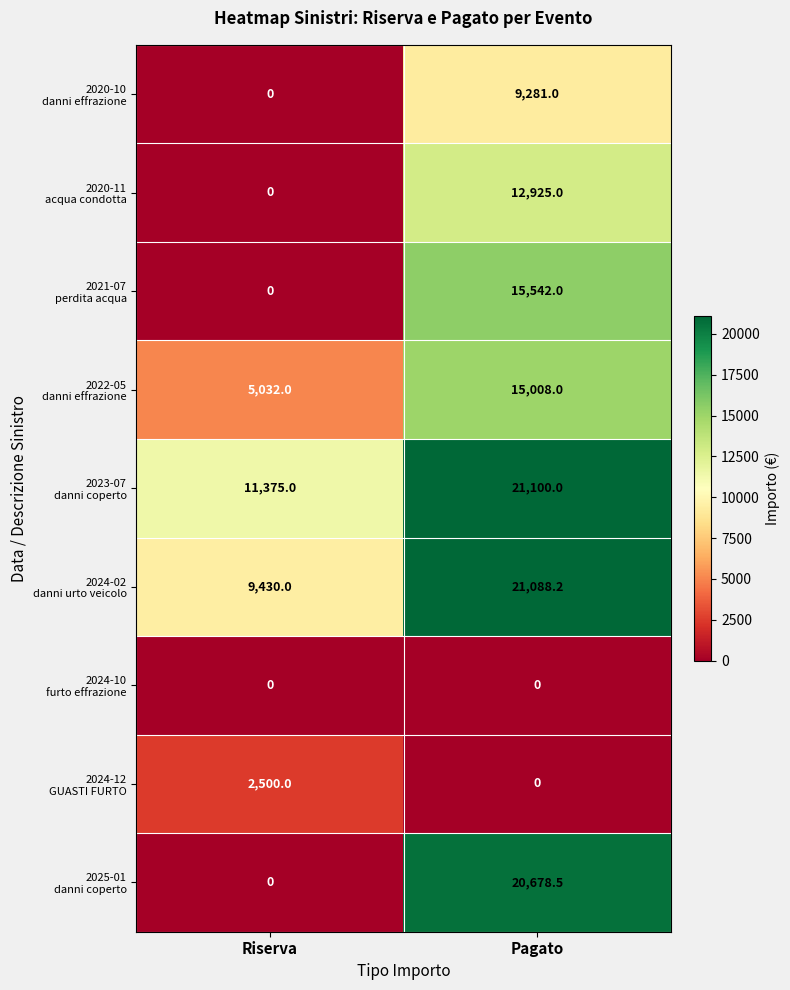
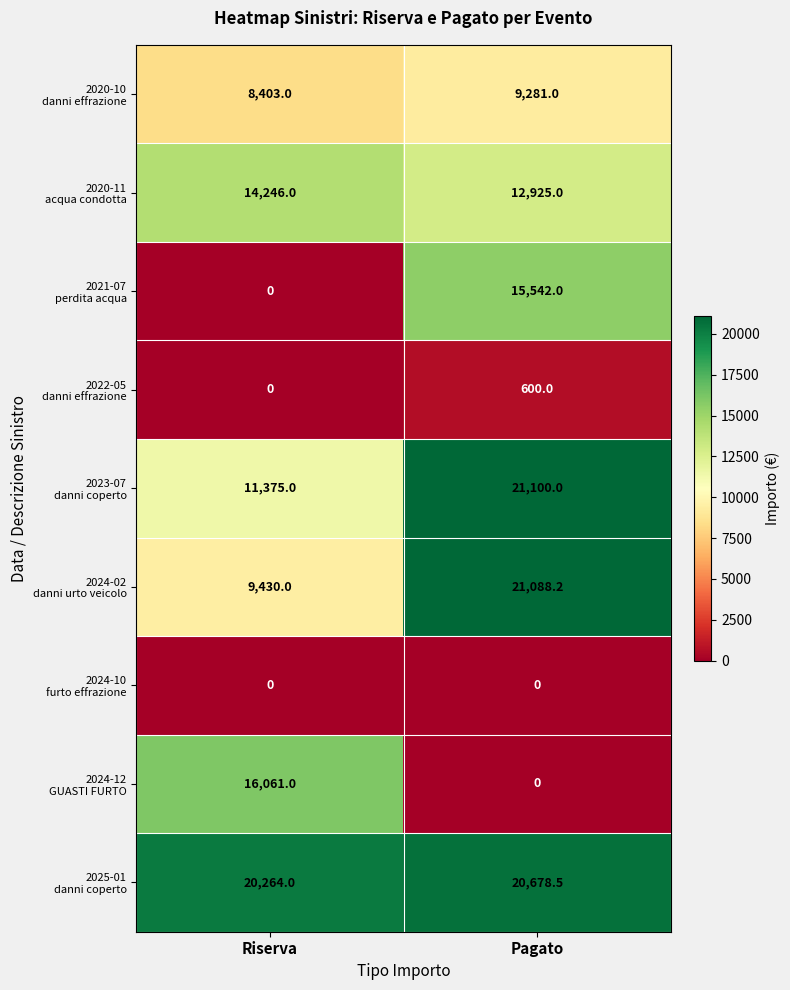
  {
    "2020-10 danni effrazione": {
-     "Riserva": "0",
+     "Riserva": "8,403.0",
      "Pagato": "9,281.0"
    },
    "2020-11 acqua condotta": {
-     "Riserva": "0",
+     "Riserva": "14,246.0",
      "Pagato": "12,925.0"
    },
    "2021-07 perdita acqua": {
      "Riserva": "0",
      "Pagato": "15,542.0"
    },
    "2022-05 danni effrazione": {
-     "Riserva": "5,032.0",
-     "Pagato": "15,008.0"
+     "Riserva": "0",
+     "Pagato": "600.0"
    },
    "2023-07 danni coperto": {
      "Riserva": "11,375.0",
      "Pagato": "21,100.0"
    },
    "2024-02 danni urto veicolo": {
      "Riserva": "9,430.0",
      "Pagato": "21,088.2"
    },
    "2024-10 furto effrazione": {
      "Riserva": "0",
      "Pagato": "0"
    },
    "2024-12 GUASTI FURTO": {
-     "Riserva": "2,500.0",
+     "Riserva": "16,061.0",
      "Pagato": "0"
    },
    "2025-01 danni coperto": {
-     "Riserva": "0",
+     "Riserva": "20,264.0",
      "Pagato": "20,678.5"
    }
  }
